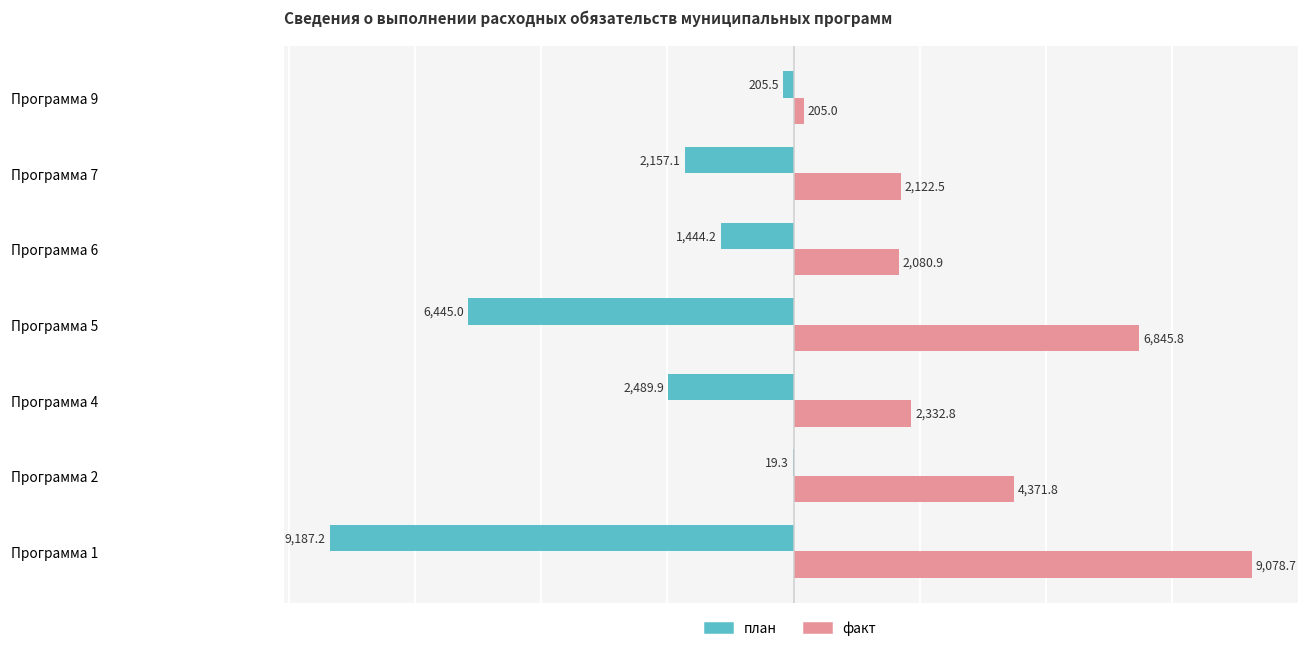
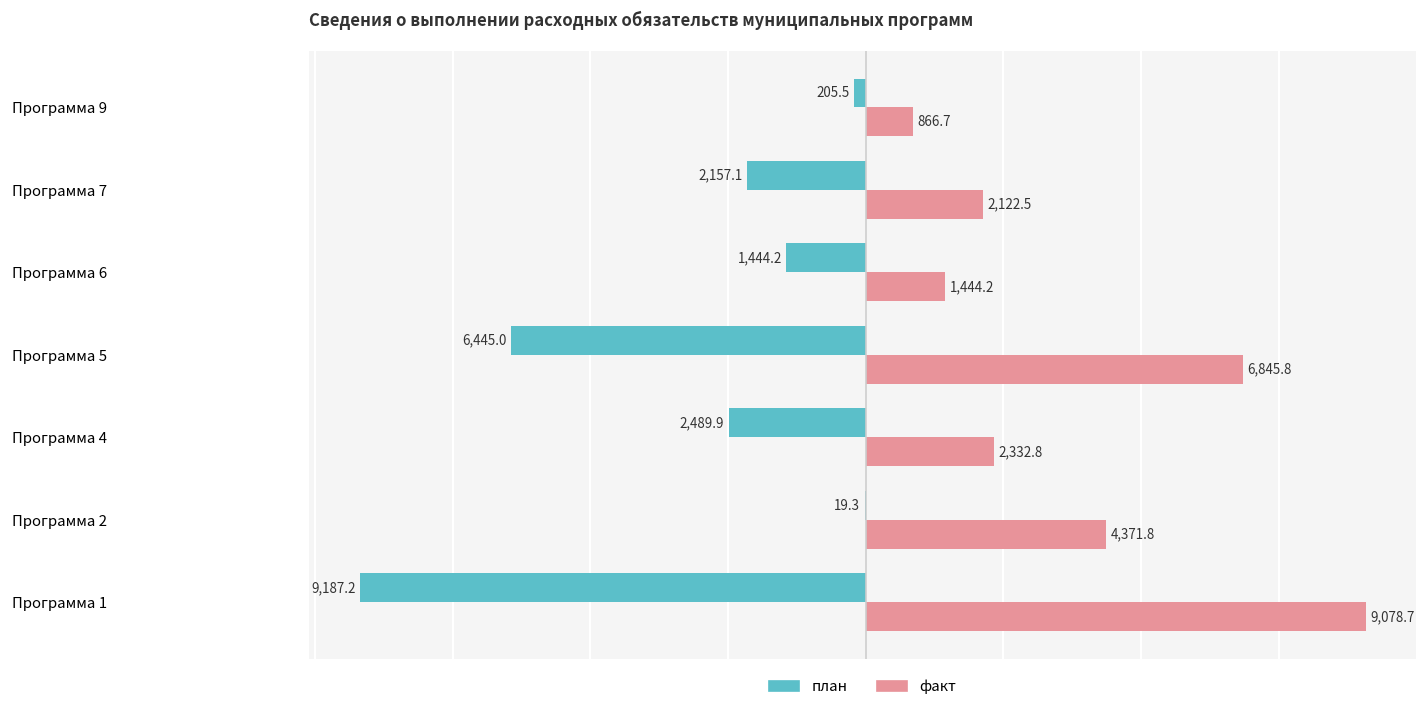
  {
    "факт": {
-     "Программа 9": "205.0",
+     "Программа 9": "866.7",
      "Программа 7": "2,122.5",
-     "Программа 6": "2,080.9",
+     "Программа 6": "1,444.2",
      "Программа 5": "6,845.8",
      "Программа 4": "2,332.8",
      "Программа 2": "4,371.8",
      "Программа 1": "9,078.7"
    }
  }
